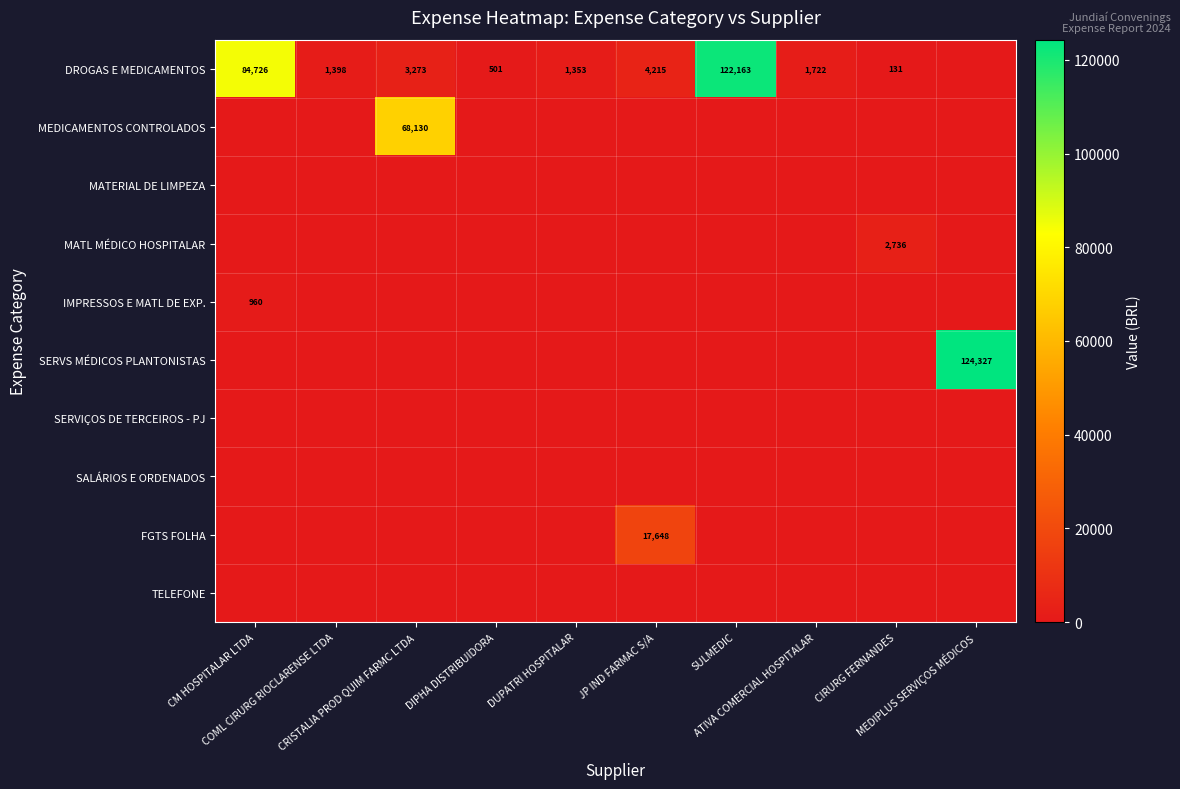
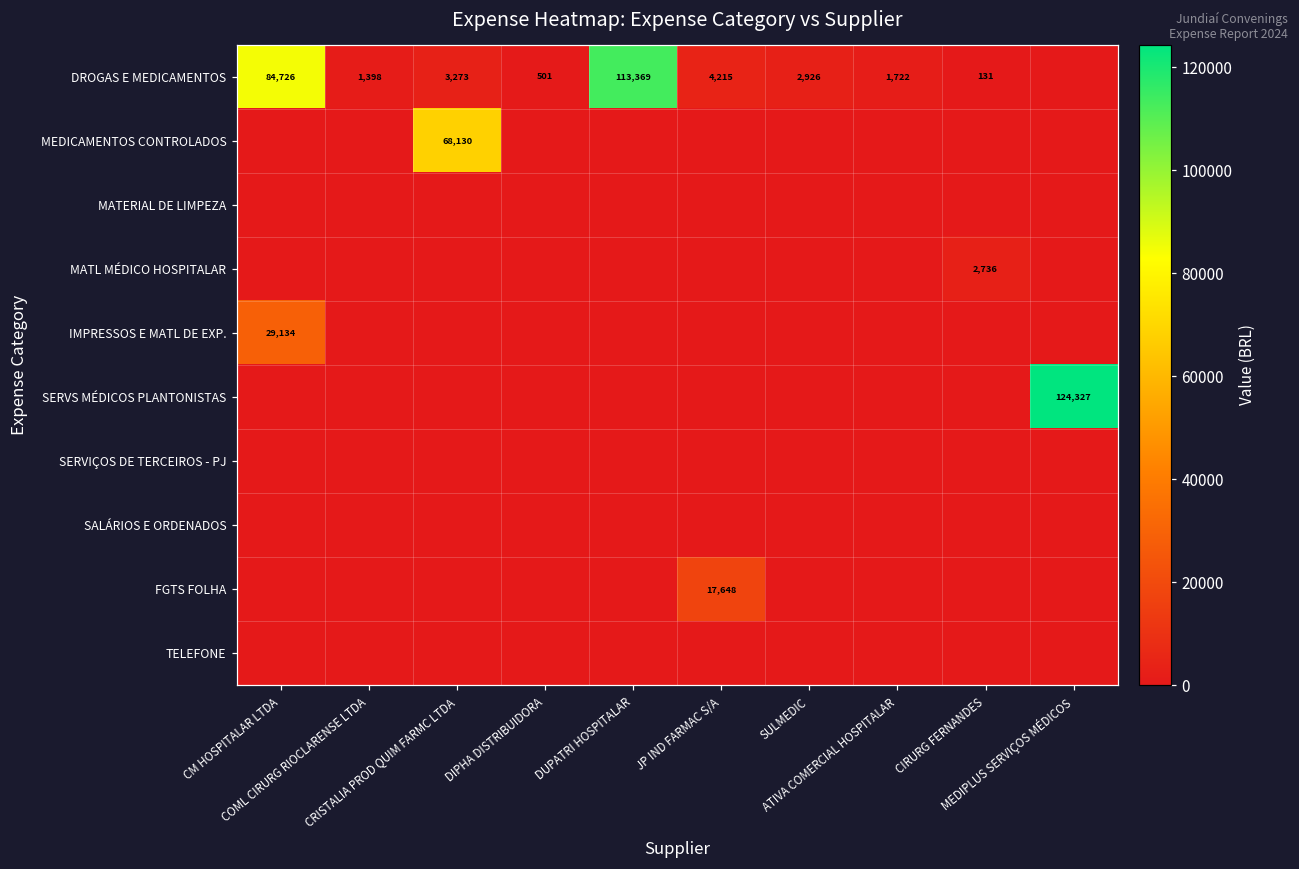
  {
    "DROGAS E MEDICAMENTOS": {
      "CM HOSPITALAR LTDA": "84,726",
      "COML CIRURG RIOCLARENSE LTDA": "1,398",
      "CRISTALIA PROD QUIM FARMC LTDA": "3,273",
      "DIPHA DISTRIBUIDORA": "501",
-     "DUPATRI HOSPITALAR": "1,353",
+     "DUPATRI HOSPITALAR": "113,369",
      "JP IND FARMAC S/A": "4,215",
-     "SULMEDIC": "122,163",
+     "SULMEDIC": "2,926",
      "ATIVA COMERCIAL HOSPITALAR": "1,722",
      "CIRURG FERNANDES": "131"
    },
    "MEDICAMENTOS CONTROLADOS": {
      "CRISTALIA PROD QUIM FARMC LTDA": "68,130"
    },
    "MATL MÉDICO HOSPITALAR": {
      "CIRURG FERNANDES": "2,736"
    },
    "IMPRESSOS E MATL DE EXP.": {
-     "CM HOSPITALAR LTDA": "960"
+     "CM HOSPITALAR LTDA": "29,134"
    },
    "SERVS MÉDICOS PLANTONISTAS": {
      "MEDIPLUS SERVIÇOS MÉDICOS": "124,327"
    },
    "FGTS FOLHA": {
      "JP IND FARMAC S/A": "17,648"
    }
  }
